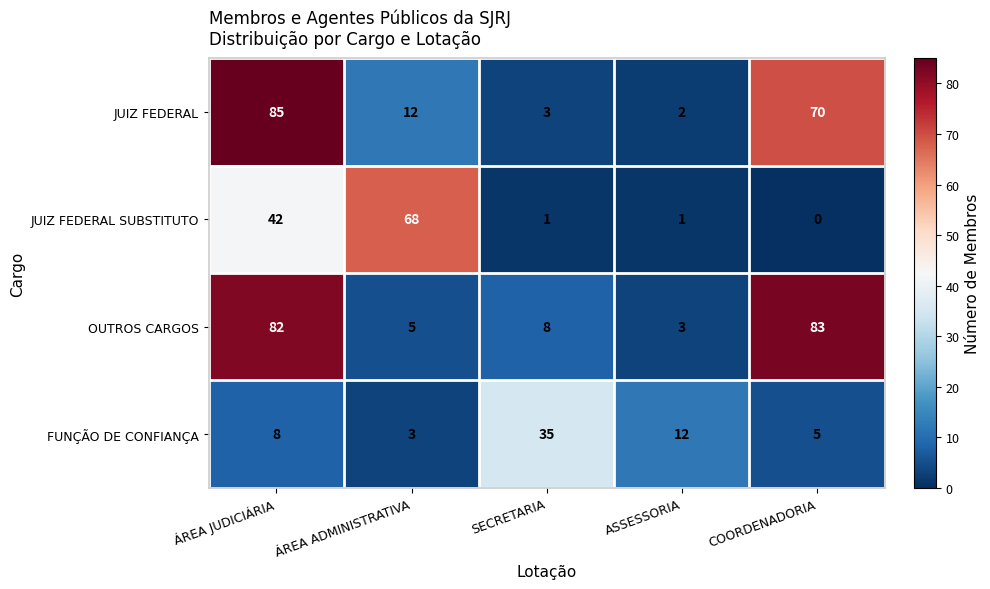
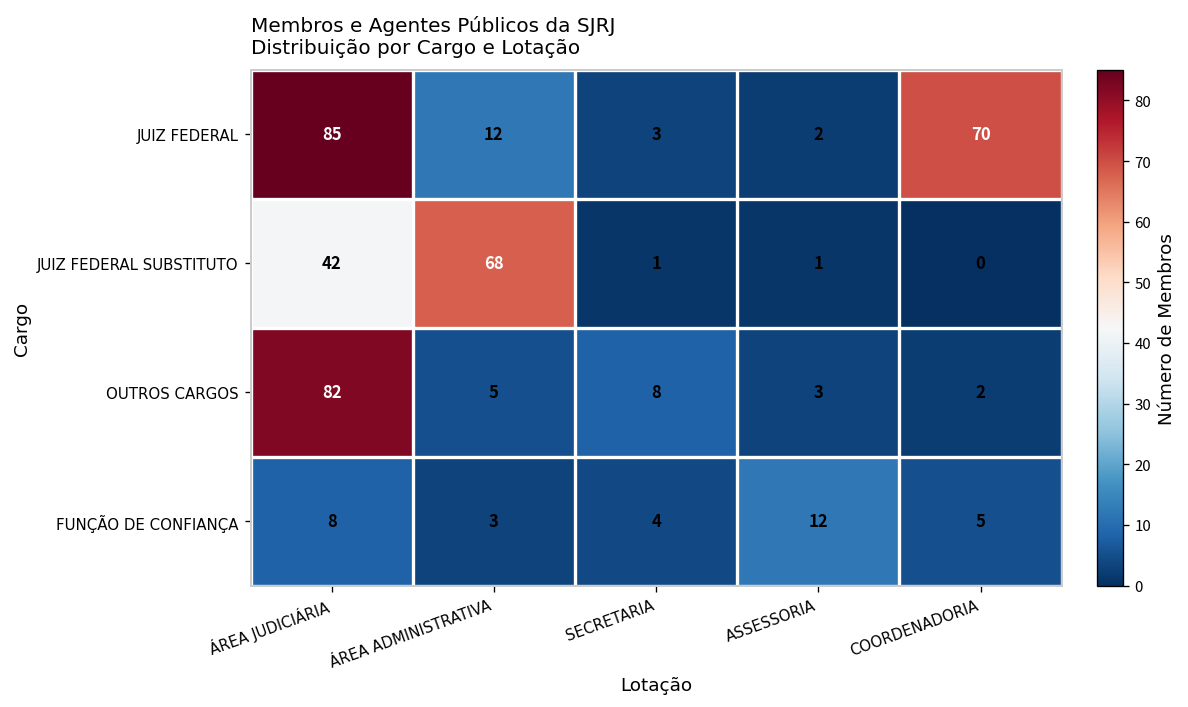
  {
    "JUIZ FEDERAL": {
      "ÁREA JUDICIÁRIA": 85,
      "ÁREA ADMINISTRATIVA": 12,
      "SECRETARIA": 3,
      "ASSESSORIA": 2,
      "COORDENADORIA": 70
    },
    "JUIZ FEDERAL SUBSTITUTO": {
      "ÁREA JUDICIÁRIA": 42,
      "ÁREA ADMINISTRATIVA": 68,
      "SECRETARIA": 1,
      "ASSESSORIA": 1,
      "COORDENADORIA": 0
    },
    "OUTROS CARGOS": {
      "ÁREA JUDICIÁRIA": 82,
      "ÁREA ADMINISTRATIVA": 5,
      "SECRETARIA": 8,
      "ASSESSORIA": 3,
-     "COORDENADORIA": 83
+     "COORDENADORIA": 2
    },
    "FUNÇÃO DE CONFIANÇA": {
      "ÁREA JUDICIÁRIA": 8,
      "ÁREA ADMINISTRATIVA": 3,
-     "SECRETARIA": 35,
+     "SECRETARIA": 4,
      "ASSESSORIA": 12,
      "COORDENADORIA": 5
    }
  }
